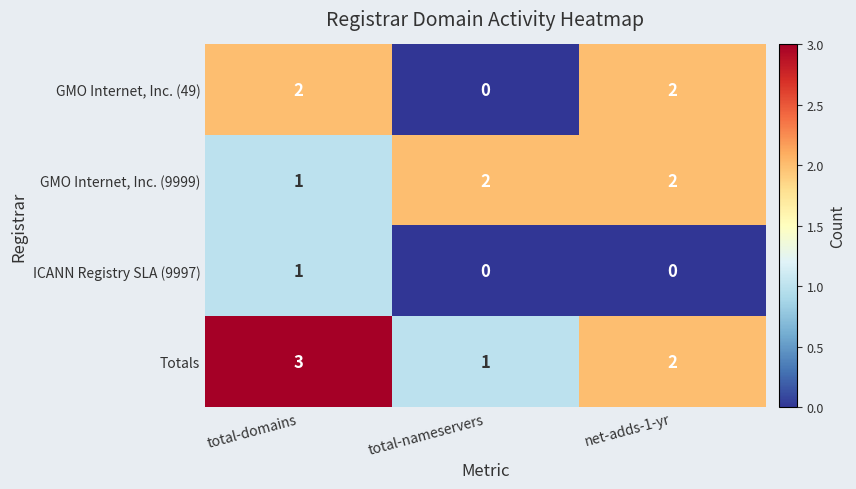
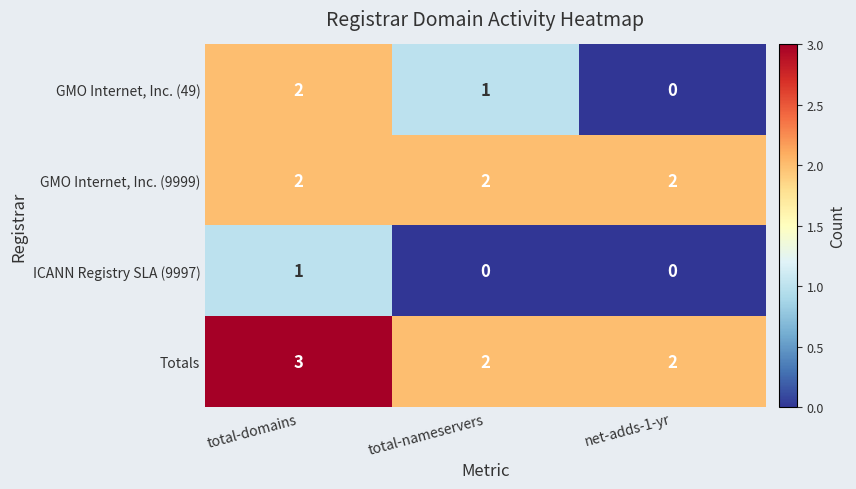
  {
    "GMO Internet, Inc. (49)": {
      "total-domains": 2,
-     "total-nameservers": 0,
-     "net-adds-1-yr": 2
+     "total-nameservers": 1,
+     "net-adds-1-yr": 0
    },
    "GMO Internet, Inc. (9999)": {
-     "total-domains": 1,
+     "total-domains": 2,
      "total-nameservers": 2,
      "net-adds-1-yr": 2
    },
    "ICANN Registry SLA (9997)": {
      "total-domains": 1,
      "total-nameservers": 0,
      "net-adds-1-yr": 0
    },
    "Totals": {
      "total-domains": 3,
-     "total-nameservers": 1,
+     "total-nameservers": 2,
      "net-adds-1-yr": 2
    }
  }
